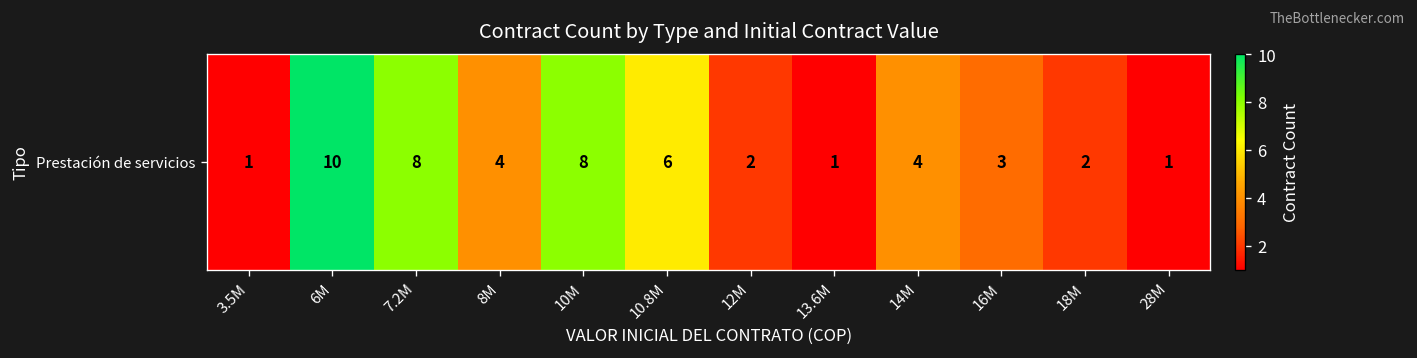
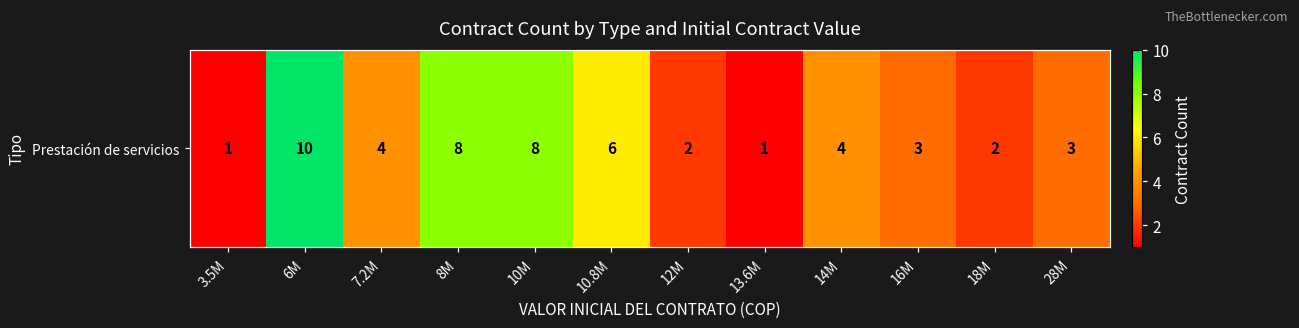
  {
    "Prestación de servicios": {
      "3.5M": 1,
      "6M": 10,
-     "7.2M": 8,
-     "8M": 4,
+     "7.2M": 4,
+     "8M": 8,
      "10M": 8,
      "10.8M": 6,
      "12M": 2,
      "13.6M": 1,
      "14M": 4,
      "16M": 3,
      "18M": 2,
-     "28M": 1
+     "28M": 3
    }
  }
